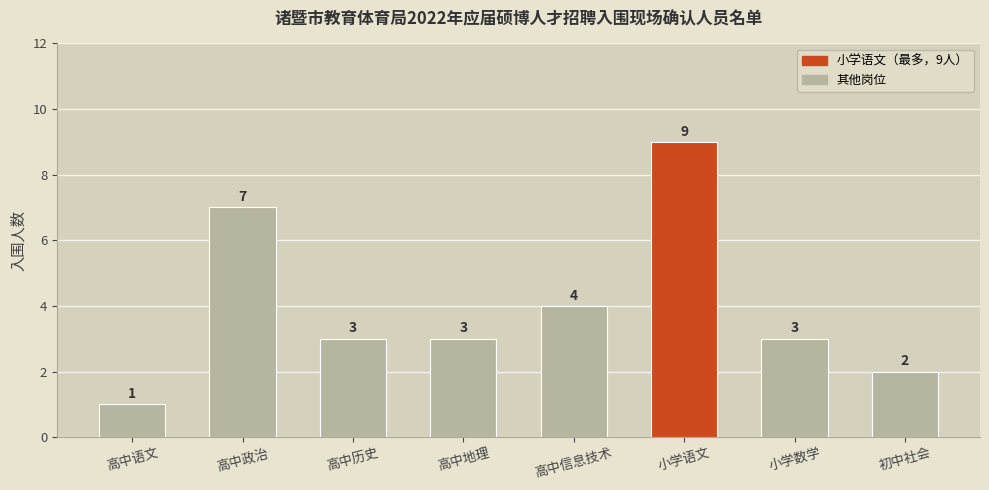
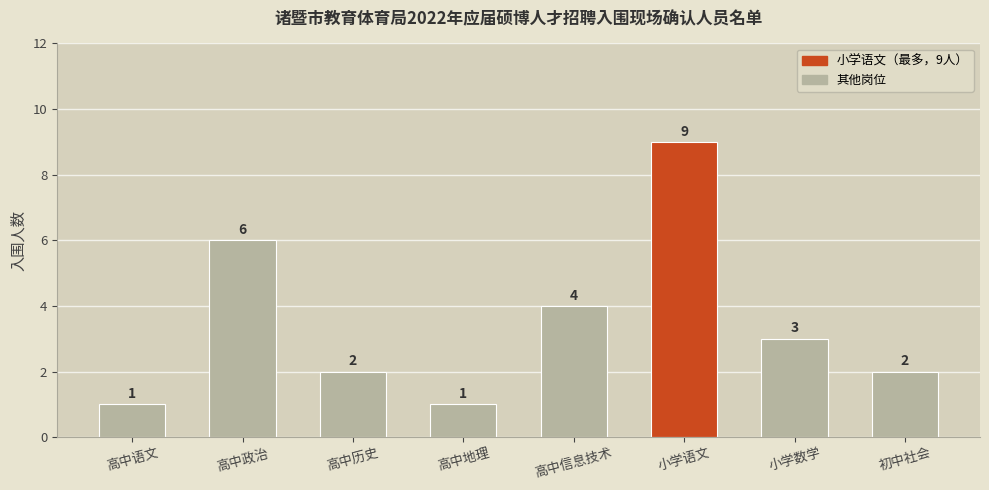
  {
    "高中语文": 1,
-   "高中政治": 7,
-   "高中历史": 3,
-   "高中地理": 3,
+   "高中政治": 6,
+   "高中历史": 2,
+   "高中地理": 1,
    "高中信息技术": 4,
    "小学语文": 9,
    "小学数学": 3,
    "初中社会": 2
  }
